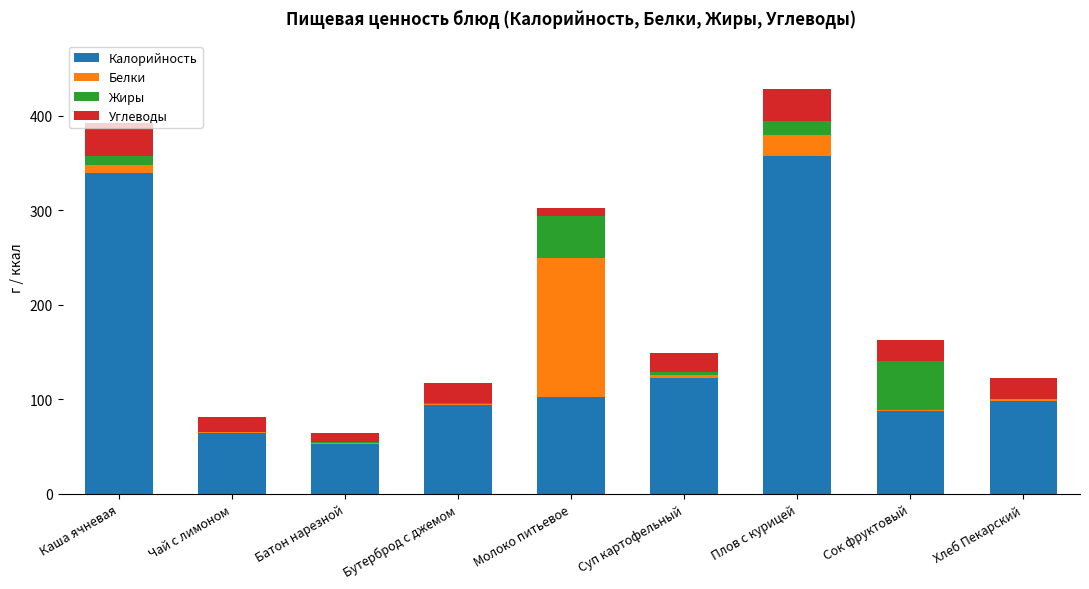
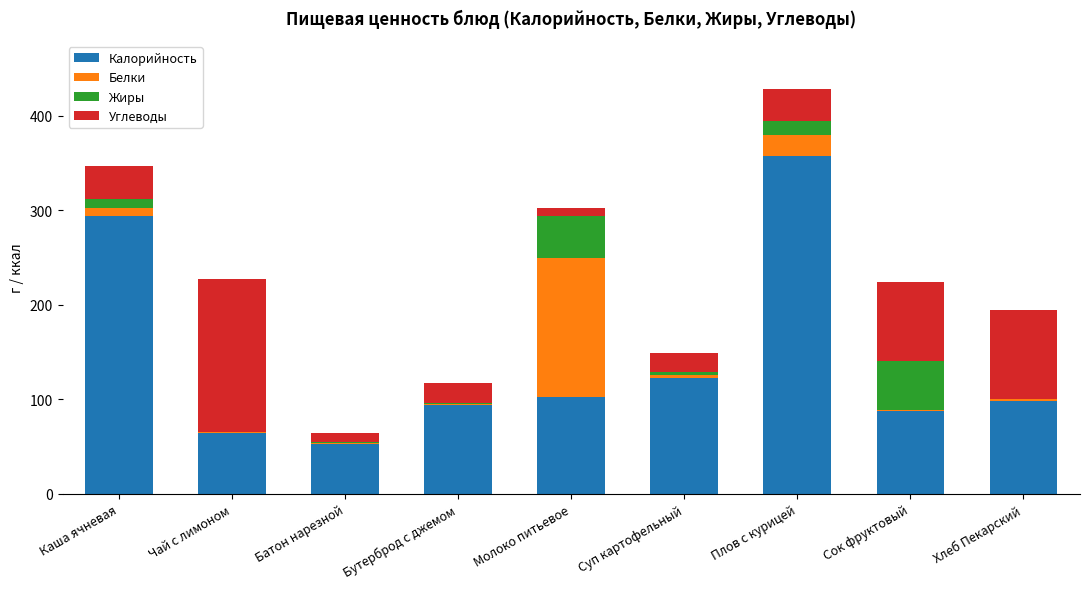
  {
    "Калорийность": {
-     "Каша ячневая": 340,
+     "Каша ячневая": 290,
      "Чай с лимоном": 60,
      "Батон нарезной": 50,
      "Бутерброд с джемом": 90,
      "Молоко питьевое": 100,
      "Суп картофельный": 120,
      "Плов с курицей": 360,
      "Сок фруктовый": 90,
      "Хлеб Пекарский": 100
    },
    "Белки": {
      "Каша ячневая": 10,
      "Молоко питьевое": 150,
      "Суп картофельный": 0,
      "Плов с курицей": 20
    },
    "Жиры": {
      "Каша ячневая": 10,
      "Чай с лимоном": 0,
      "Молоко питьевое": 40,
      "Суп картофельный": 0,
      "Плов с курицей": 20,
      "Сок фруктовый": 50
    },
    "Углеводы": {
-     "Чай с лимоном": 20,
+     "Чай с лимоном": 160,
      "Батон нарезной": 10,
      "Бутерброд с джемом": 20,
      "Молоко питьевое": 10,
      "Суп картофельный": 20,
      "Плов с курицей": 30,
-     "Сок фруктовый": 20,
-     "Хлеб Пекарский": 20
+     "Сок фруктовый": 80,
+     "Хлеб Пекарский": 90
    }
  }
